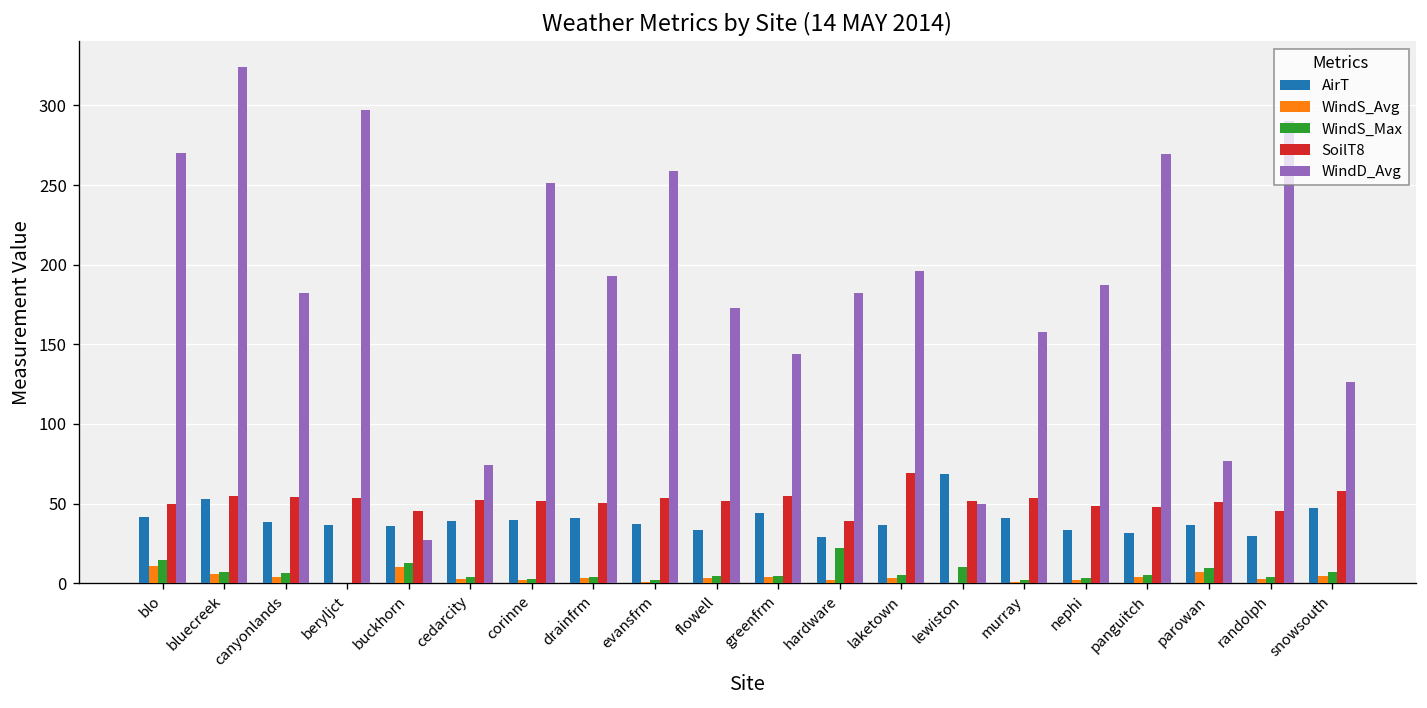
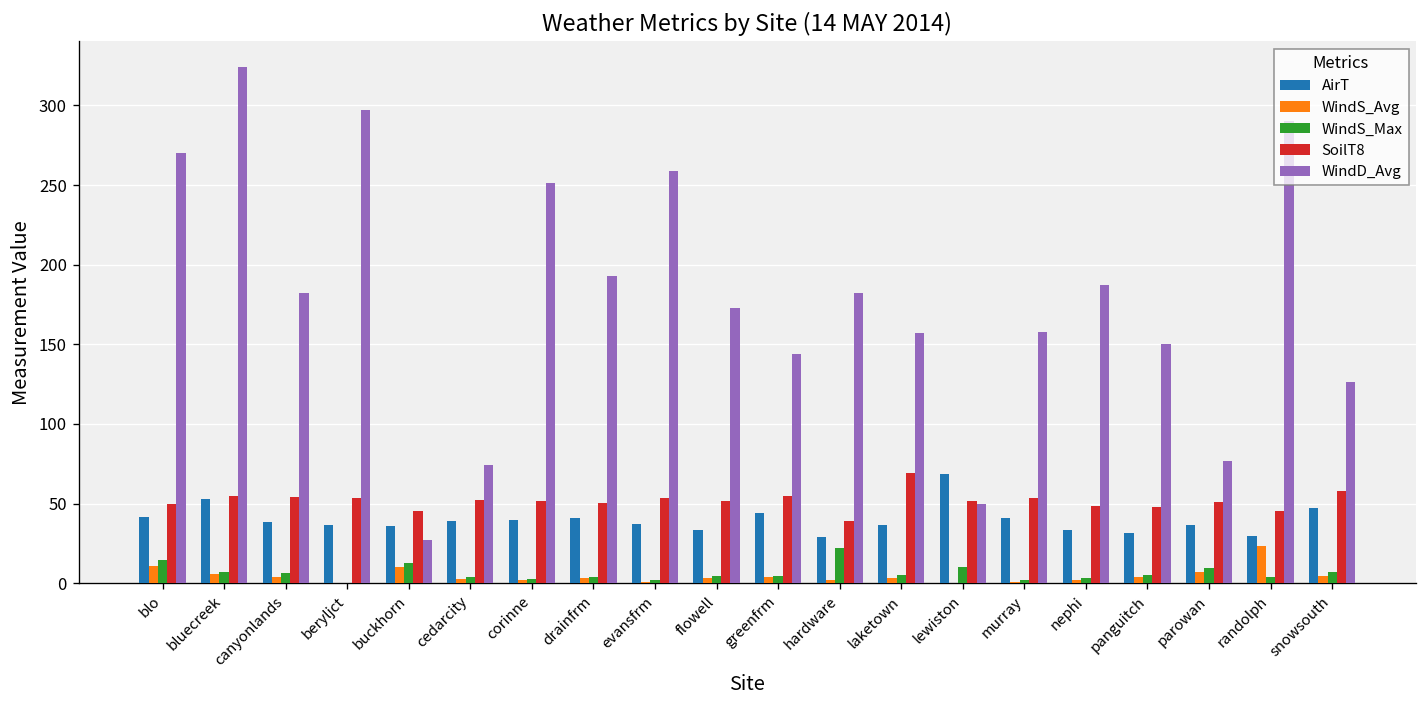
  {
    "AirT": {
      "blo": 42,
      "bluecreek": 53,
      "canyonlands": 38,
      "beryljct": 37,
      "buckhorn": 36,
      "cedarcity": 39,
      "corinne": 40,
      "drainfrm": 41,
      "evansfrm": 37,
      "flowell": 33,
      "greenfrm": 44,
      "hardware": 29,
      "laketown": 37,
      "lewiston": 68,
      "murray": 41,
      "nephi": 33,
      "panguitch": 32,
      "parowan": 37,
      "randolph": 30,
      "snowsouth": 47
    },
    "WindS_Avg": {
      "blo": 11,
      "bluecreek": 6,
      "canyonlands": 4,
      "beryljct": 0,
      "buckhorn": 10,
      "cedarcity": 3,
      "drainfrm": 3,
      "flowell": 3,
      "greenfrm": 4,
      "laketown": 4,
      "lewiston": 0,
      "panguitch": 4,
      "parowan": 7,
-     "randolph": 3,
+     "randolph": 23,
      "snowsouth": 4
    },
    "WindS_Max": {
      "blo": 15,
      "bluecreek": 7,
      "canyonlands": 6,
      "beryljct": 0,
      "buckhorn": 13,
      "cedarcity": 4,
      "corinne": 3,
      "drainfrm": 4,
      "evansfrm": 2,
      "flowell": 4,
      "greenfrm": 5,
      "hardware": 22,
      "laketown": 5,
      "lewiston": 10,
      "murray": 2,
      "nephi": 4,
      "panguitch": 5,
      "parowan": 9,
      "randolph": 4,
      "snowsouth": 7
    },
    "SoilT8": {
      "blo": 50,
      "bluecreek": 55,
      "canyonlands": 54,
      "beryljct": 54,
      "buckhorn": 45,
      "cedarcity": 52,
      "corinne": 51,
      "drainfrm": 51,
      "evansfrm": 53,
      "flowell": 51,
      "greenfrm": 55,
      "hardware": 39,
      "laketown": 69,
      "lewiston": 52,
      "murray": 53,
      "nephi": 48,
      "panguitch": 48,
      "parowan": 51,
      "randolph": 45,
      "snowsouth": 58
    },
    "WindD_Avg": {
      "blo": 270,
      "bluecreek": 324,
      "canyonlands": 182,
      "beryljct": 297,
      "buckhorn": 27,
      "cedarcity": 74,
      "corinne": 251,
      "drainfrm": 193,
      "evansfrm": 259,
      "flowell": 173,
      "greenfrm": 144,
      "hardware": 182,
-     "laketown": 196,
+     "laketown": 157,
      "lewiston": 50,
      "murray": 158,
      "nephi": 187,
-     "panguitch": 270,
+     "panguitch": 150,
      "parowan": 77,
      "snowsouth": 126
    }
  }
